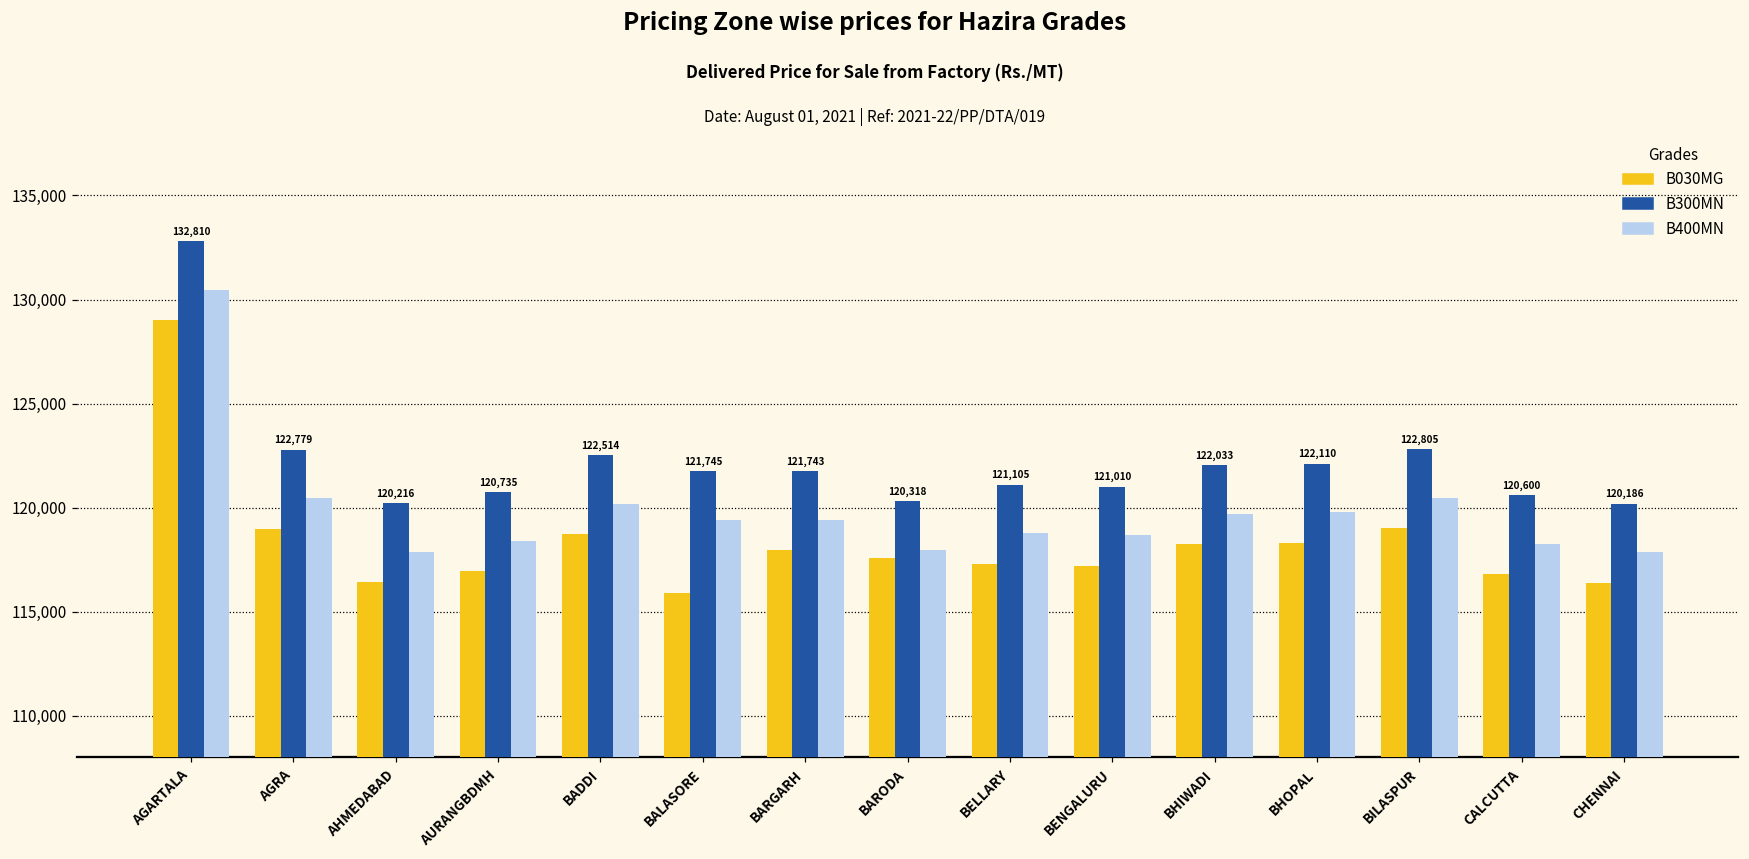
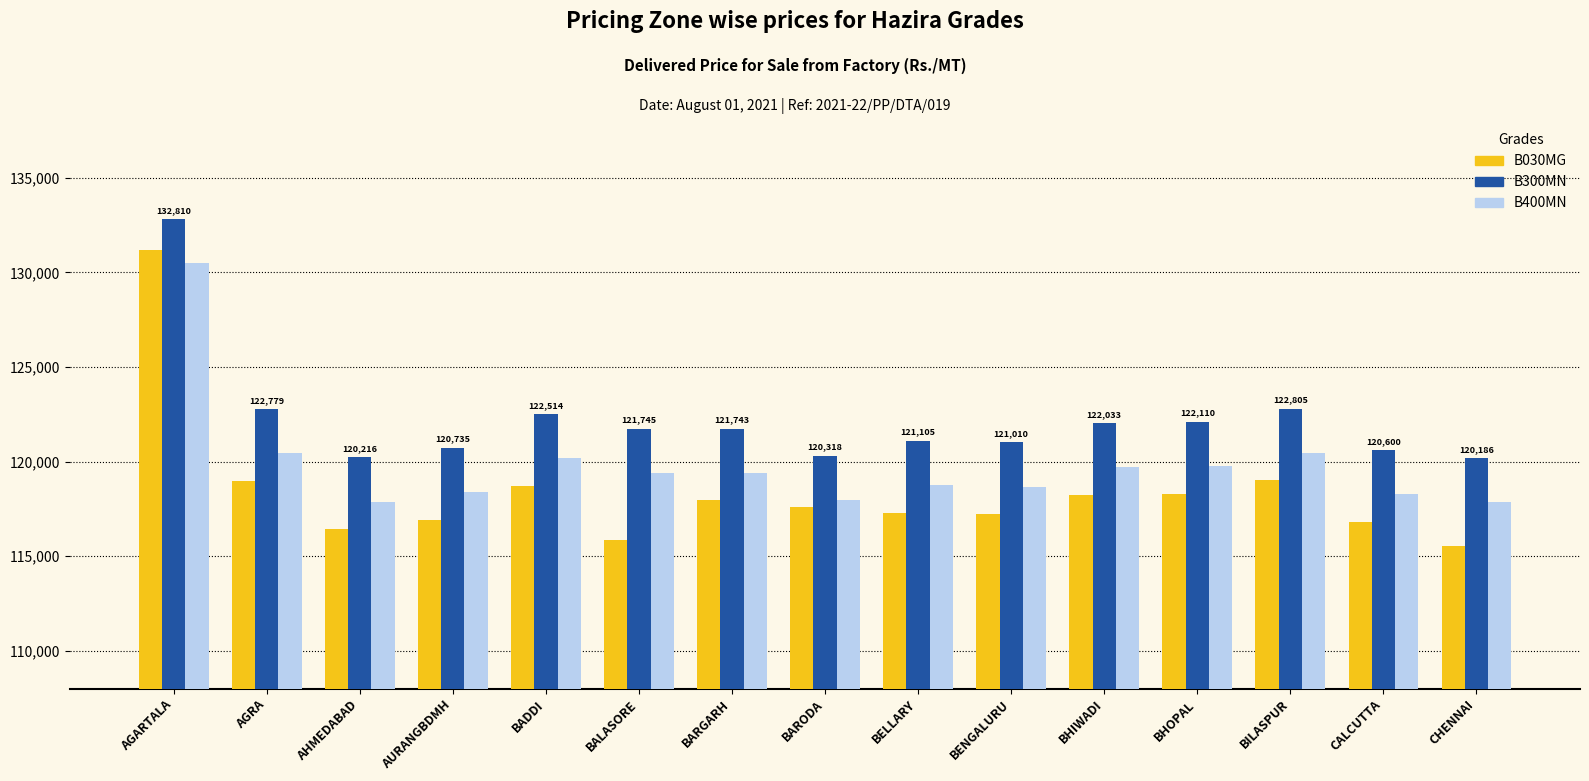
  {
    "B030MG": {
-     "AGARTALA": "129,000",
+     "AGARTALA": "131,200",
      "AGRA": "119,000",
      "AHMEDABAD": "116,400",
      "AURANGBDMH": "116,900",
      "BADDI": "118,700",
      "BALASORE": "115,900",
      "BARGARH": "117,900",
      "BARODA": "117,600",
      "BELLARY": "117,300",
      "BENGALURU": "117,200",
      "BHIWADI": "118,200",
      "BHOPAL": "118,300",
      "BILASPUR": "119,000",
      "CALCUTTA": "116,800",
-     "CHENNAI": "116,400"
+     "CHENNAI": "115,500"
    },
    "B300MN": {
      "AGARTALA": "132,810",
      "AGRA": "122,779",
      "AHMEDABAD": "120,216",
      "AURANGBDMH": "120,735",
      "BADDI": "122,514",
      "BALASORE": "121,745",
      "BARGARH": "121,743",
      "BARODA": "120,318",
      "BELLARY": "121,105",
      "BENGALURU": "121,010",
      "BHIWADI": "122,033",
      "BHOPAL": "122,110",
      "BILASPUR": "122,805",
      "CALCUTTA": "120,600",
      "CHENNAI": "120,186"
    },
    "B400MN": {
      "AGARTALA": "130,500",
      "AGRA": "120,400",
      "AHMEDABAD": "117,900",
      "AURANGBDMH": "118,400",
      "BADDI": "120,200",
      "BALASORE": "119,400",
      "BARGARH": "119,400",
      "BARODA": "118,000",
      "BELLARY": "118,800",
      "BENGALURU": "118,700",
      "BHIWADI": "119,700",
      "BHOPAL": "119,800",
      "BILASPUR": "120,500",
      "CALCUTTA": "118,300",
      "CHENNAI": "117,900"
    }
  }
